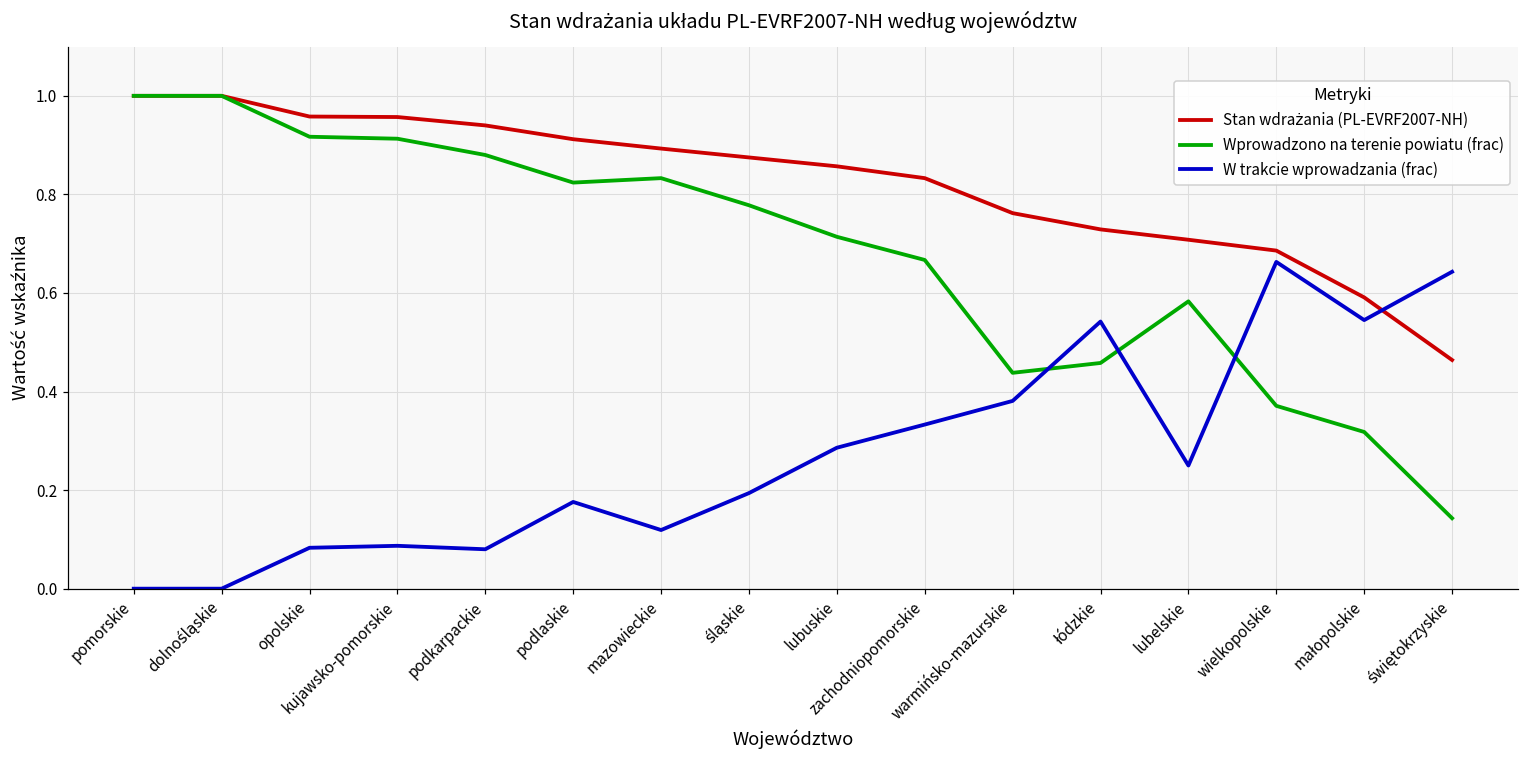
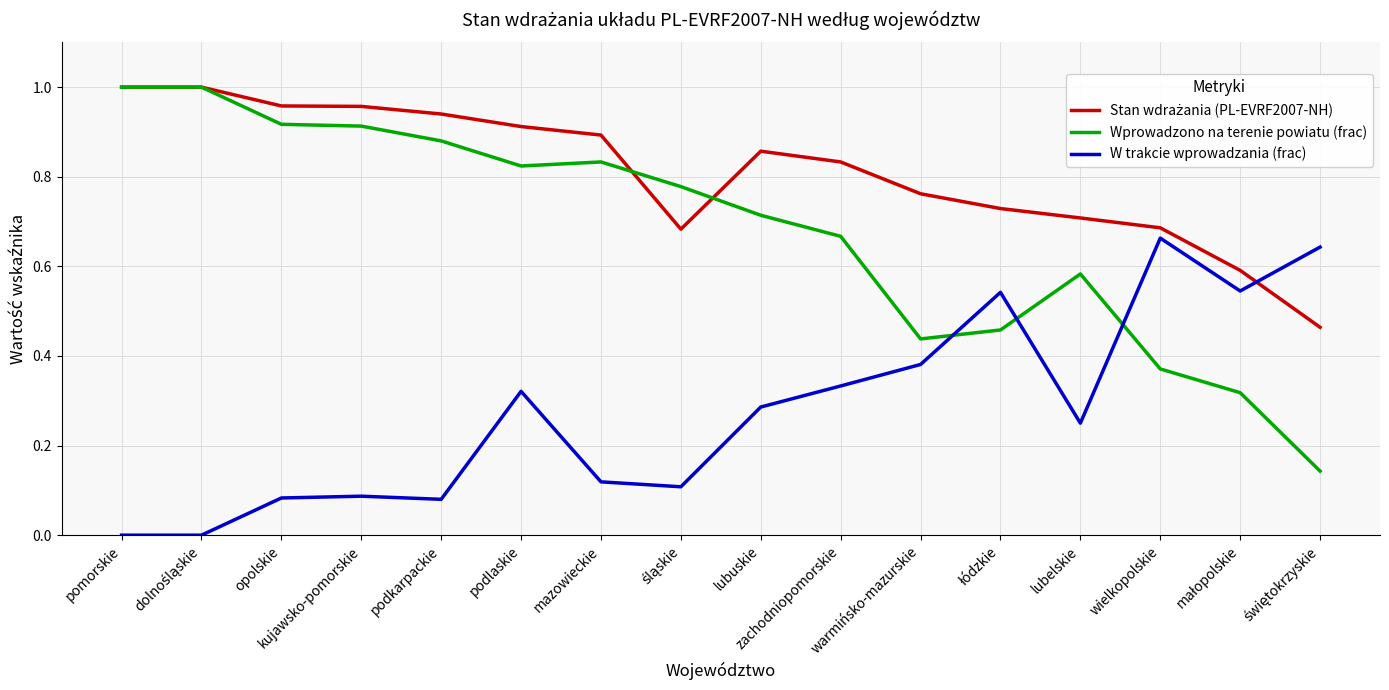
  {
    "Stan wdrażania (PL-EVRF2007-NH)": {
      "opolskie": 0.96,
      "kujawsko-pomorskie": 0.96,
      "podkarpackie": 0.94,
      "podlaskie": 0.91,
      "mazowieckie": 0.89,
-     "śląskie": 0.88,
+     "śląskie": 0.68,
      "lubuskie": 0.86,
      "zachodniopomorskie": 0.83,
      "warmińsko-mazurskie": 0.76,
      "łódzkie": 0.73,
      "lubelskie": 0.71,
      "wielkopolskie": 0.69,
      "małopolskie": 0.59,
      "świętokrzyskie": 0.46
    },
    "Wprowadzono na terenie powiatu (frac)": {
      "opolskie": 0.92,
      "kujawsko-pomorskie": 0.91,
      "podkarpackie": 0.88,
      "podlaskie": 0.82,
      "mazowieckie": 0.83,
      "śląskie": 0.78,
      "lubuskie": 0.71,
      "zachodniopomorskie": 0.67,
      "warmińsko-mazurskie": 0.44,
      "łódzkie": 0.46,
      "lubelskie": 0.58,
      "wielkopolskie": 0.37,
      "małopolskie": 0.32,
      "świętokrzyskie": 0.14
    },
    "W trakcie wprowadzania (frac)": {
      "pomorskie": 0.00,
      "dolnośląskie": 0.00,
      "opolskie": 0.08,
      "kujawsko-pomorskie": 0.09,
      "podkarpackie": 0.08,
-     "podlaskie": 0.18,
+     "podlaskie": 0.32,
      "mazowieckie": 0.12,
-     "śląskie": 0.19,
+     "śląskie": 0.11,
      "lubuskie": 0.29,
      "zachodniopomorskie": 0.33,
      "warmińsko-mazurskie": 0.38,
      "łódzkie": 0.54,
      "lubelskie": 0.25,
      "wielkopolskie": 0.66,
      "małopolskie": 0.55,
      "świętokrzyskie": 0.64
    }
  }
